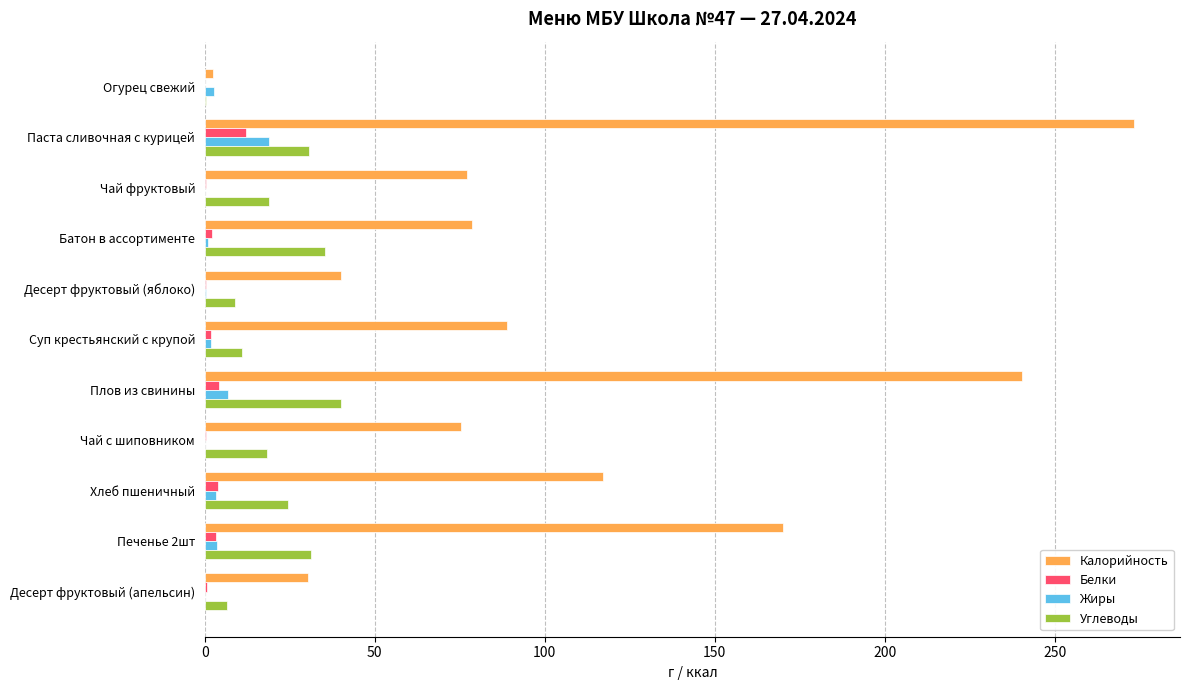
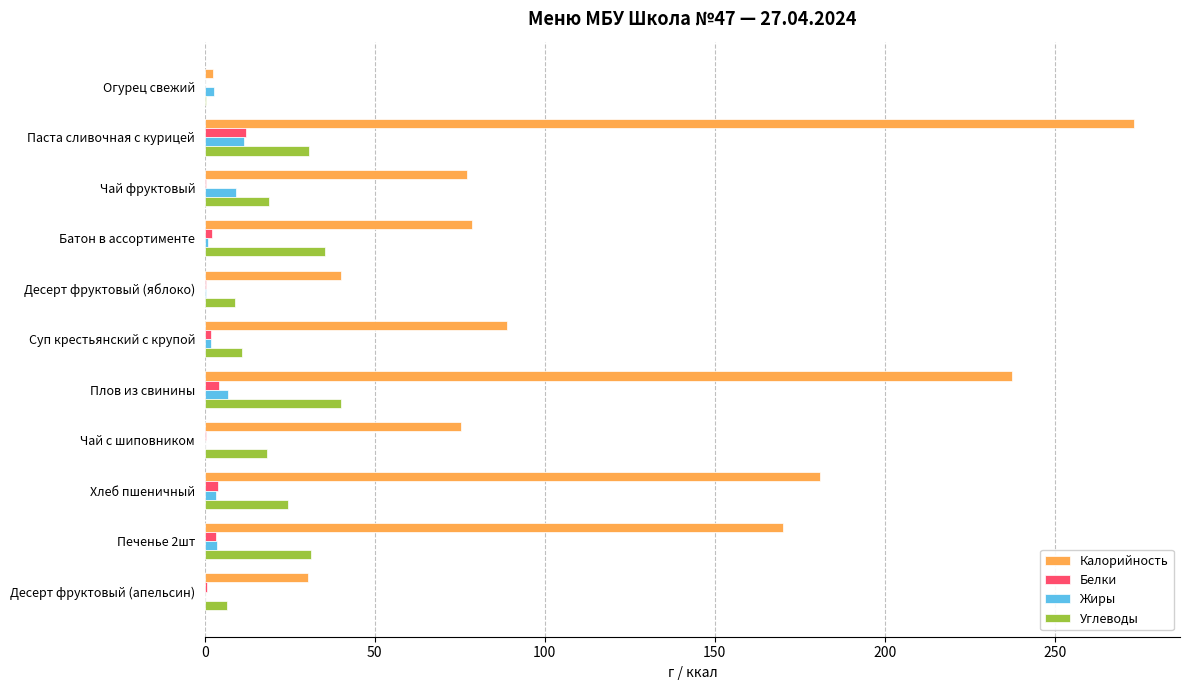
  {
    "Калорийность": {
      "Огурец свежий": 2,
      "Паста сливочная с курицей": 273,
      "Чай фруктовый": 77,
      "Батон в ассортименте": 79,
      "Десерт фруктовый (яблоко)": 40,
      "Суп крестьянский с крупой": 89,
-     "Плов из свинины": 241,
+     "Плов из свинины": 238,
      "Чай с шиповником": 75,
-     "Хлеб пшеничный": 117,
+     "Хлеб пшеничный": 181,
      "Печенье 2шт": 170,
      "Десерт фруктовый (апельсин)": 30
    },
    "Белки": {
      "Паста сливочная с курицей": 12,
      "Батон в ассортименте": 2,
      "Суп крестьянский с крупой": 2,
      "Плов из свинины": 4,
      "Хлеб пшеничный": 4,
      "Печенье 2шт": 3
    },
    "Жиры": {
      "Огурец свежий": 3,
-     "Паста сливочная с курицей": 19,
-     "Чай фруктовый": 0,
+     "Паста сливочная с курицей": 11,
+     "Чай фруктовый": 9,
      "Батон в ассортименте": 1,
      "Суп крестьянский с крупой": 2,
      "Плов из свинины": 7,
      "Хлеб пшеничный": 3,
      "Печенье 2шт": 4
    },
    "Углеводы": {
      "Паста сливочная с курицей": 31,
      "Чай фруктовый": 19,
      "Батон в ассортименте": 35,
      "Десерт фруктовый (яблоко)": 9,
      "Суп крестьянский с крупой": 11,
      "Плов из свинины": 40,
      "Чай с шиповником": 18,
      "Хлеб пшеничный": 25,
      "Печенье 2шт": 31,
      "Десерт фруктовый (апельсин)": 6
    }
  }
